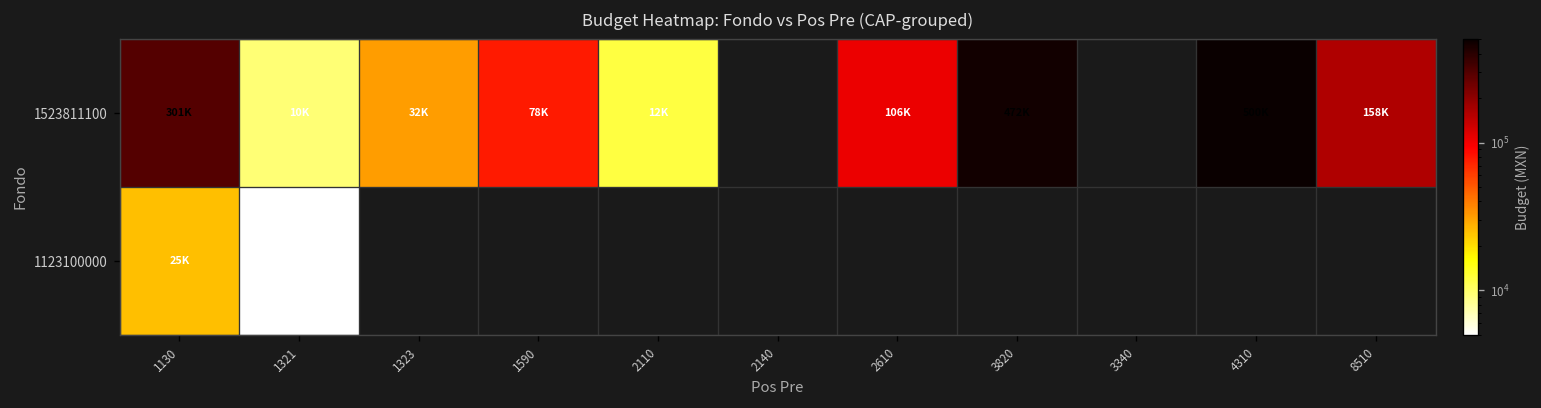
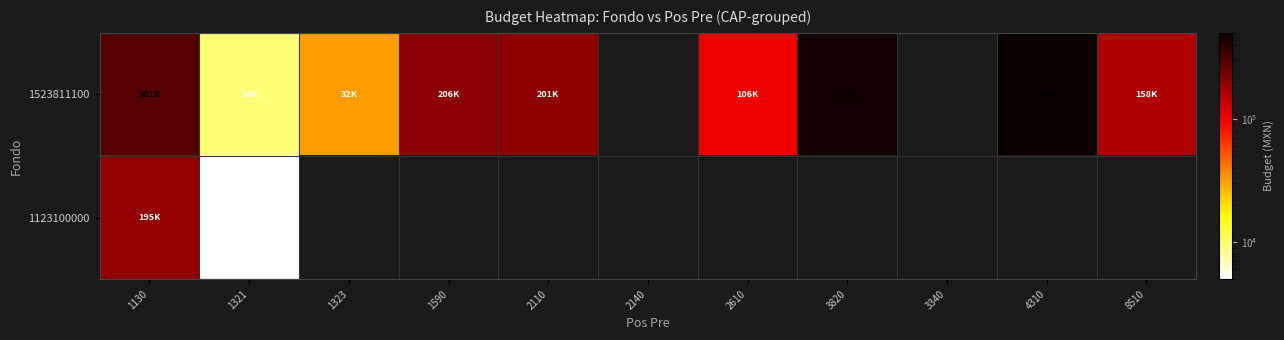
  {
    "1523811100": {
      "1130": "301K",
      "1321": "10K",
      "1323": "32K",
-     "1590": "78K",
-     "2110": "12K",
+     "1590": "206K",
+     "2110": "201K",
      "2610": "106K",
      "8510": "158K"
    },
    "1123100000": {
-     "1130": "25K"
+     "1130": "195K"
    }
  }
